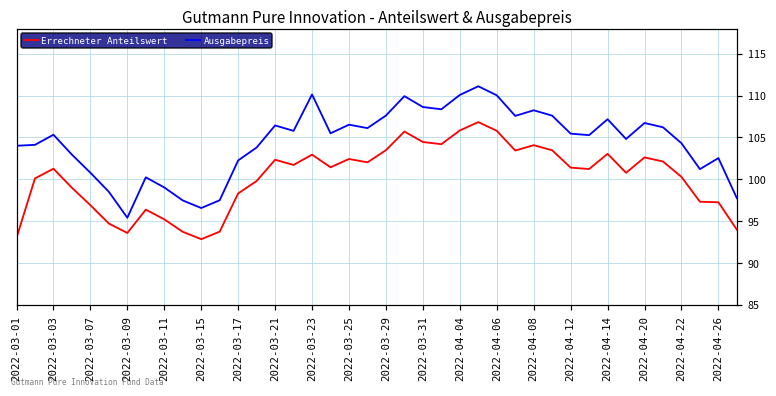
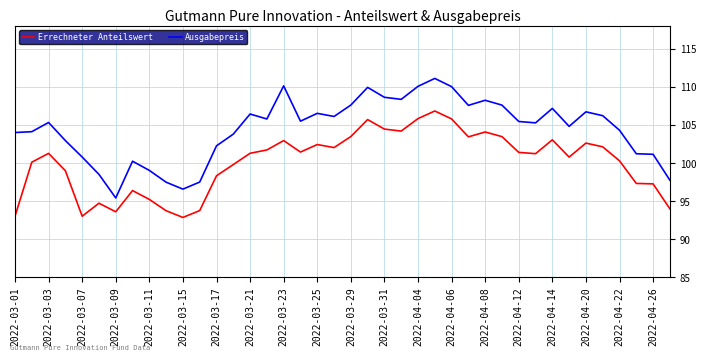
  {
    "Errechneter Anteilswert": {
      "2022-03-01": 93,
      "2022-03-03": 101,
-     "2022-03-07": 97,
+     "2022-03-07": 93,
      "2022-03-09": 94,
      "2022-03-11": 95,
      "2022-03-15": 93,
      "2022-03-17": 98,
-     "2022-03-21": 102,
+     "2022-03-21": 101,
      "2022-03-23": 103,
      "2022-03-25": 102,
      "2022-03-29": 103,
      "2022-03-31": 104,
      "2022-04-04": 106,
      "2022-04-06": 106,
      "2022-04-08": 104,
      "2022-04-12": 101,
      "2022-04-14": 103,
      "2022-04-20": 103,
      "2022-04-22": 100,
      "2022-04-26": 97
    },
    "Ausgabepreis": {
      "2022-03-01": 104,
      "2022-03-03": 105,
      "2022-03-07": 101,
      "2022-03-09": 95,
      "2022-03-11": 99,
      "2022-03-15": 97,
      "2022-03-17": 102,
      "2022-03-21": 106,
      "2022-03-23": 110,
      "2022-03-25": 107,
      "2022-03-29": 108,
      "2022-03-31": 109,
      "2022-04-04": 110,
      "2022-04-06": 110,
      "2022-04-08": 108,
      "2022-04-12": 105,
      "2022-04-14": 107,
      "2022-04-20": 107,
      "2022-04-22": 104,
-     "2022-04-26": 103
+     "2022-04-26": 101
    }
  }
